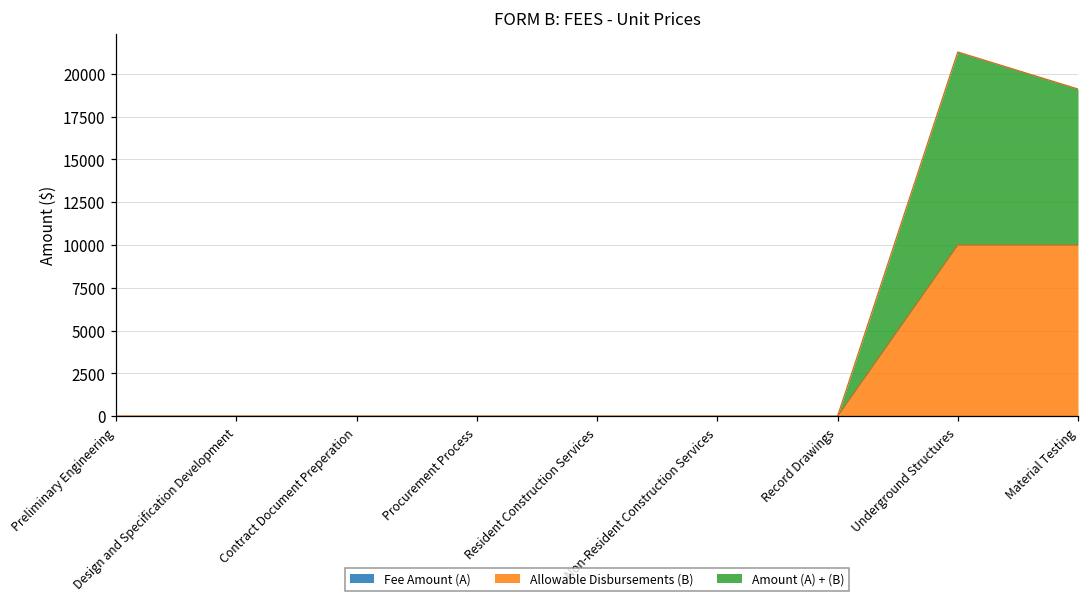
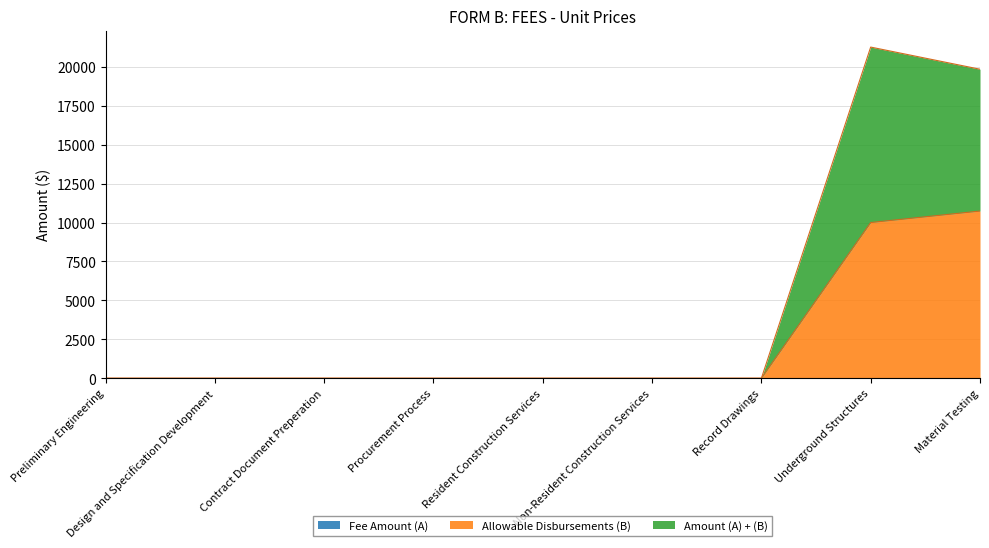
  {
    "Fee Amount (A)": {
      "Underground Structures": 0,
      "Material Testing": 0
    },
    "Allowable Disbursements (B)": {
      "Underground Structures": 10000,
-     "Material Testing": 10000
+     "Material Testing": 10700
    },
    "Amount (A) + (B)": {
      "Underground Structures": 11300,
      "Material Testing": 9100
    }
  }
